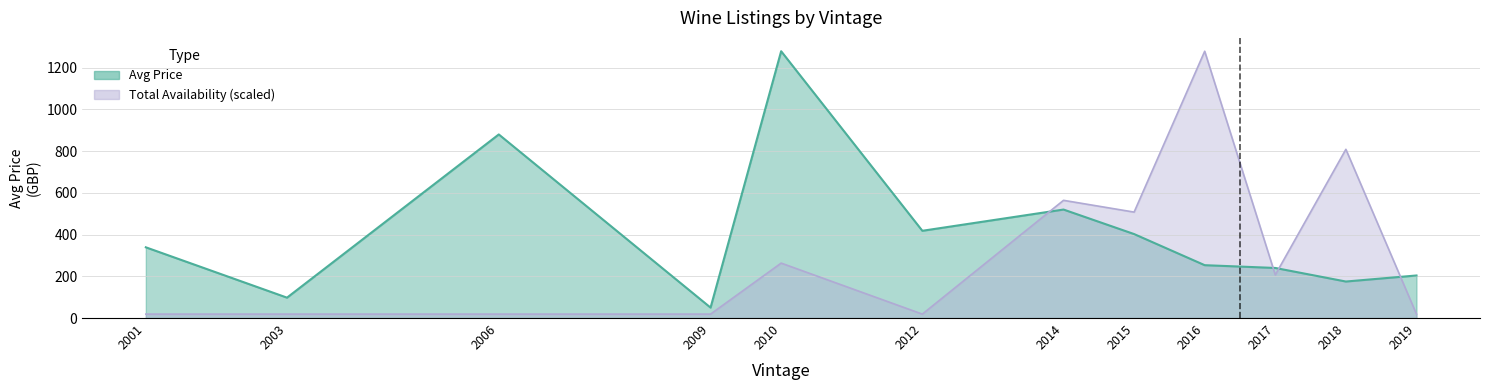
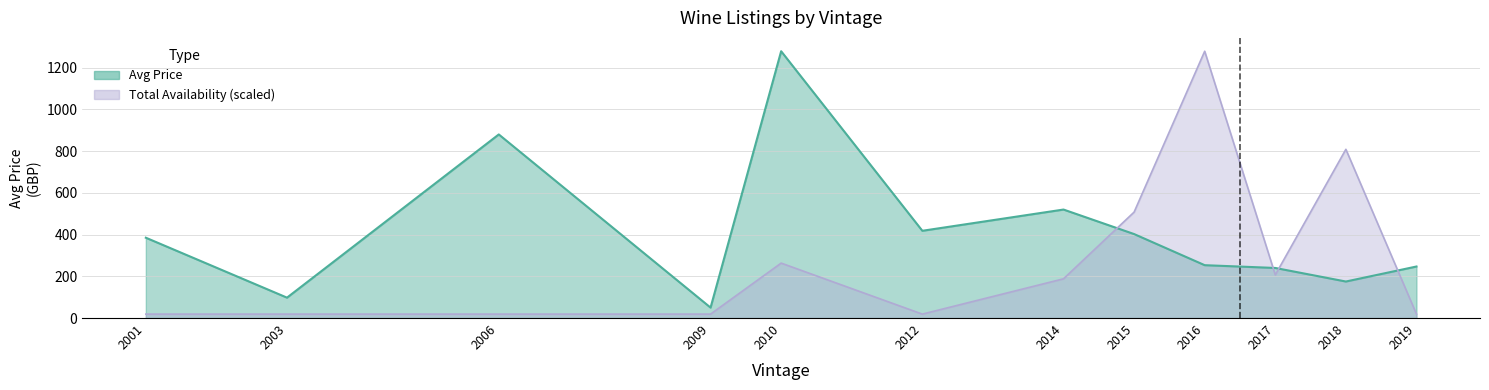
  {
    "Avg Price": {
-     "2001": 340,
+     "2001": 390,
      "2003": 100,
      "2006": 880,
      "2009": 50,
      "2010": 1280,
      "2012": 420,
      "2014": 520,
      "2015": 400,
      "2016": 250,
      "2017": 240,
      "2018": 180,
-     "2019": 200
+     "2019": 250
    },
    "Total Availability (scaled)": {
      "2001": 20,
      "2003": 20,
      "2006": 20,
      "2009": 20,
      "2010": 260,
      "2012": 20,
-     "2014": 560,
+     "2014": 190,
      "2015": 510,
      "2016": 1280,
      "2017": 210,
      "2018": 810,
      "2019": 20
    }
  }
